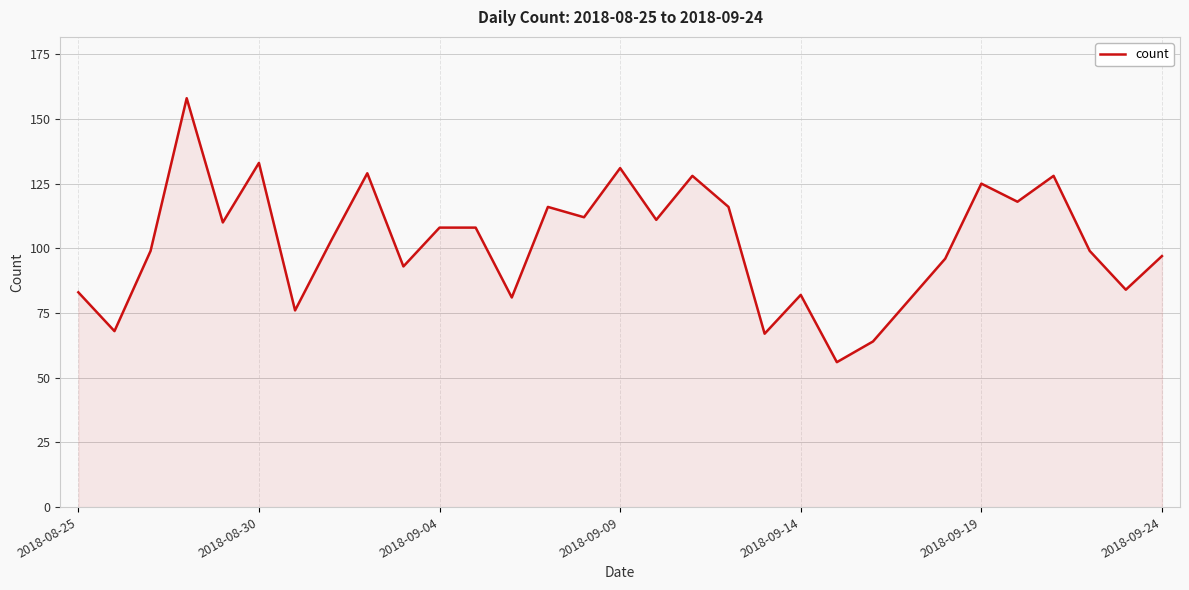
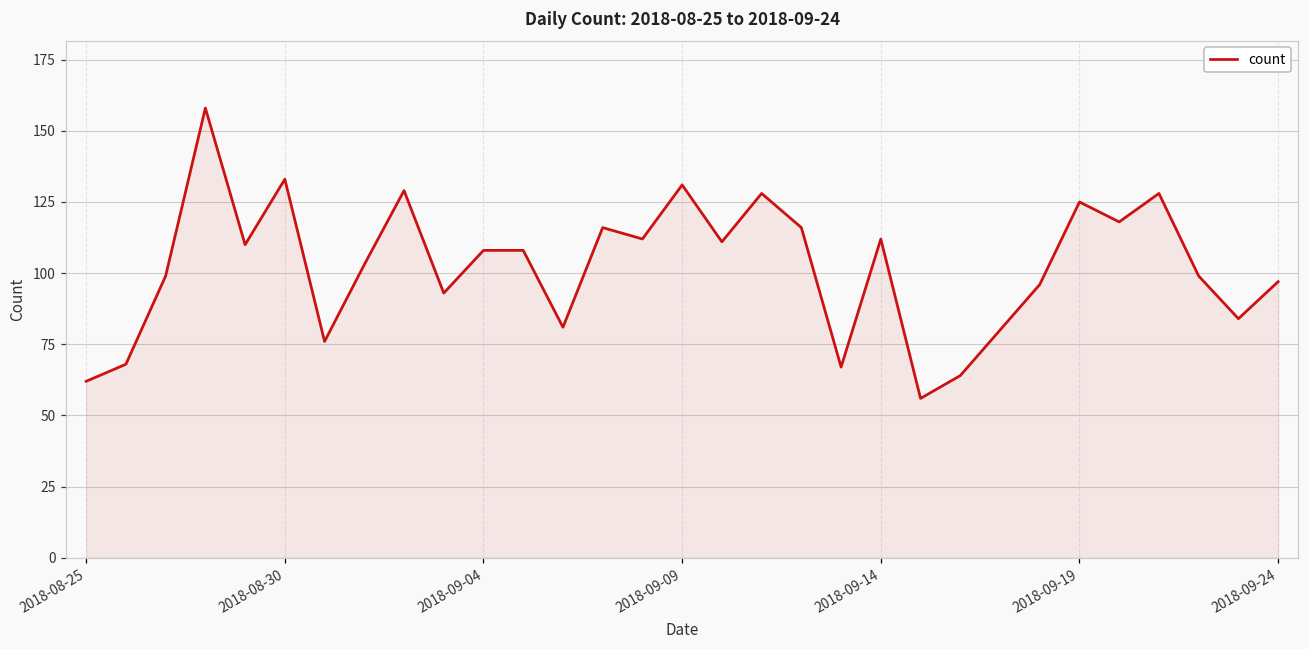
  {
-   "2018-08-25": 83,
+   "2018-08-25": 62,
    "2018-08-30": 133,
    "2018-09-04": 108,
    "2018-09-09": 131,
-   "2018-09-14": 82,
+   "2018-09-14": 112,
    "2018-09-19": 125,
    "2018-09-24": 97
  }
